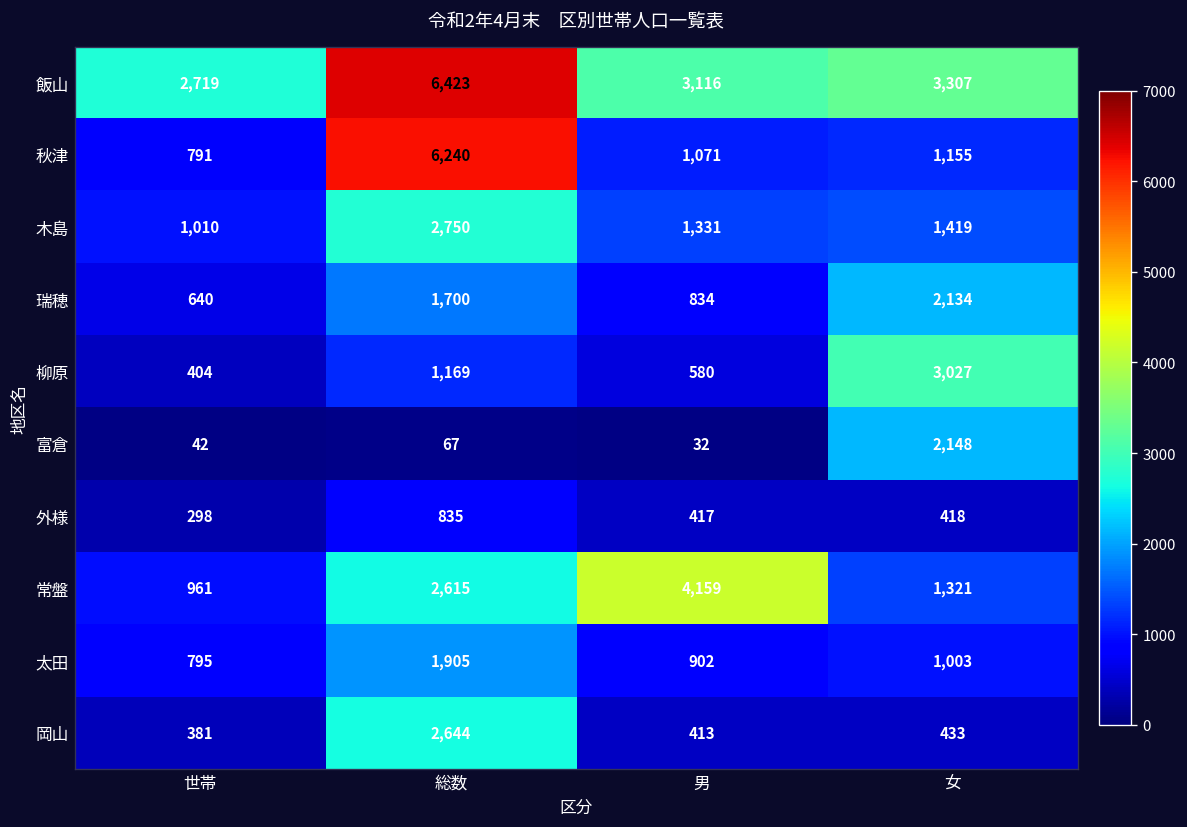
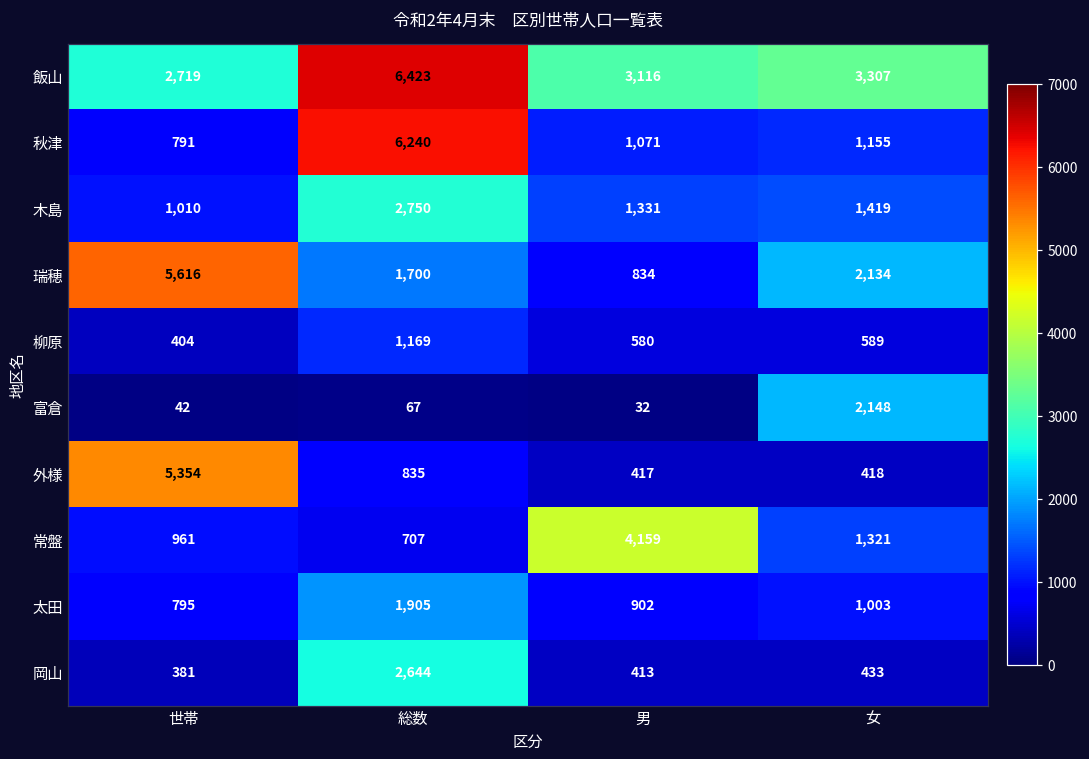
  {
    "飯山": {
      "世帯": "2,719",
      "総数": "6,423",
      "男": "3,116",
      "女": "3,307"
    },
    "秋津": {
      "世帯": "791",
      "総数": "6,240",
      "男": "1,071",
      "女": "1,155"
    },
    "木島": {
      "世帯": "1,010",
      "総数": "2,750",
      "男": "1,331",
      "女": "1,419"
    },
    "瑞穂": {
-     "世帯": "640",
+     "世帯": "5,616",
      "総数": "1,700",
      "男": "834",
      "女": "2,134"
    },
    "柳原": {
      "世帯": "404",
      "総数": "1,169",
      "男": "580",
-     "女": "3,027"
+     "女": "589"
    },
    "富倉": {
      "世帯": "42",
      "総数": "67",
      "男": "32",
      "女": "2,148"
    },
    "外様": {
-     "世帯": "298",
+     "世帯": "5,354",
      "総数": "835",
      "男": "417",
      "女": "418"
    },
    "常盤": {
      "世帯": "961",
-     "総数": "2,615",
+     "総数": "707",
      "男": "4,159",
      "女": "1,321"
    },
    "太田": {
      "世帯": "795",
      "総数": "1,905",
      "男": "902",
      "女": "1,003"
    },
    "岡山": {
      "世帯": "381",
      "総数": "2,644",
      "男": "413",
      "女": "433"
    }
  }
